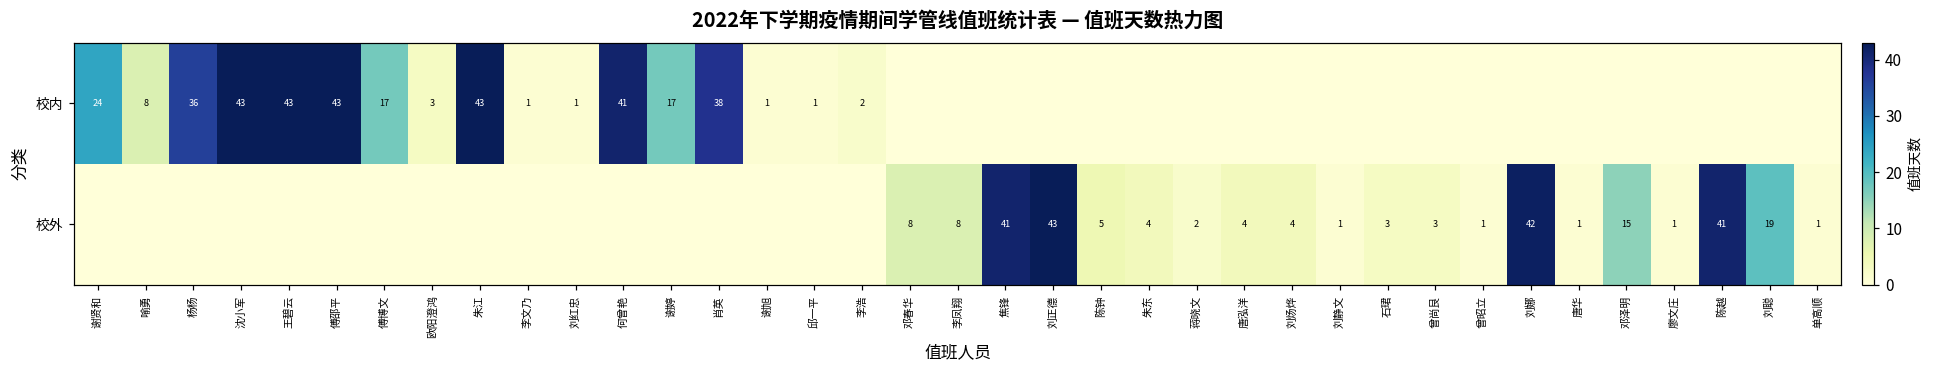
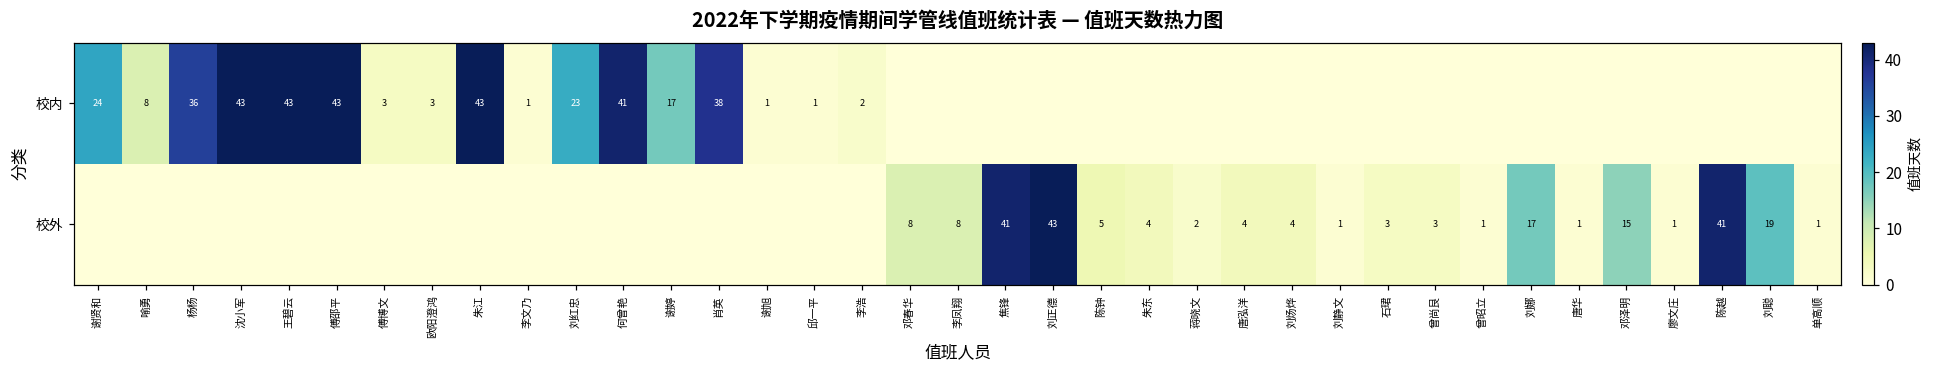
  {
    "校内": {
      "谢贤和": 24,
      "喻勇": 8,
      "杨杨": 36,
      "沈小军": 43,
      "王碧云": 43,
      "傅邵平": 43,
-     "傅博文": 17,
+     "傅博文": 3,
      "欧阳澄鸿": 3,
      "朱江": 43,
      "李文乃": 1,
-     "刘红忠": 1,
+     "刘红忠": 23,
      "何曾艳": 41,
      "谢婷": 17,
      "肖英": 38,
      "谢旭": 1,
      "邱一平": 1,
      "李浩": 2
    },
    "校外": {
      "邓春华": 8,
      "李凤翔": 8,
      "焦锋": 41,
      "刘正德": 43,
      "陈钟": 5,
      "朱东": 4,
      "蒋晓文": 2,
      "唐泓洋": 4,
      "刘炀烨": 4,
      "刘静文": 1,
      "石珺": 3,
      "曾尚艮": 3,
      "曾昭立": 1,
-     "刘娜": 42,
+     "刘娜": 17,
      "唐华": 1,
      "邓泽明": 15,
      "廖文庄": 1,
      "陈越": 41,
      "刘聪": 19,
      "单高顺": 1
    }
  }
